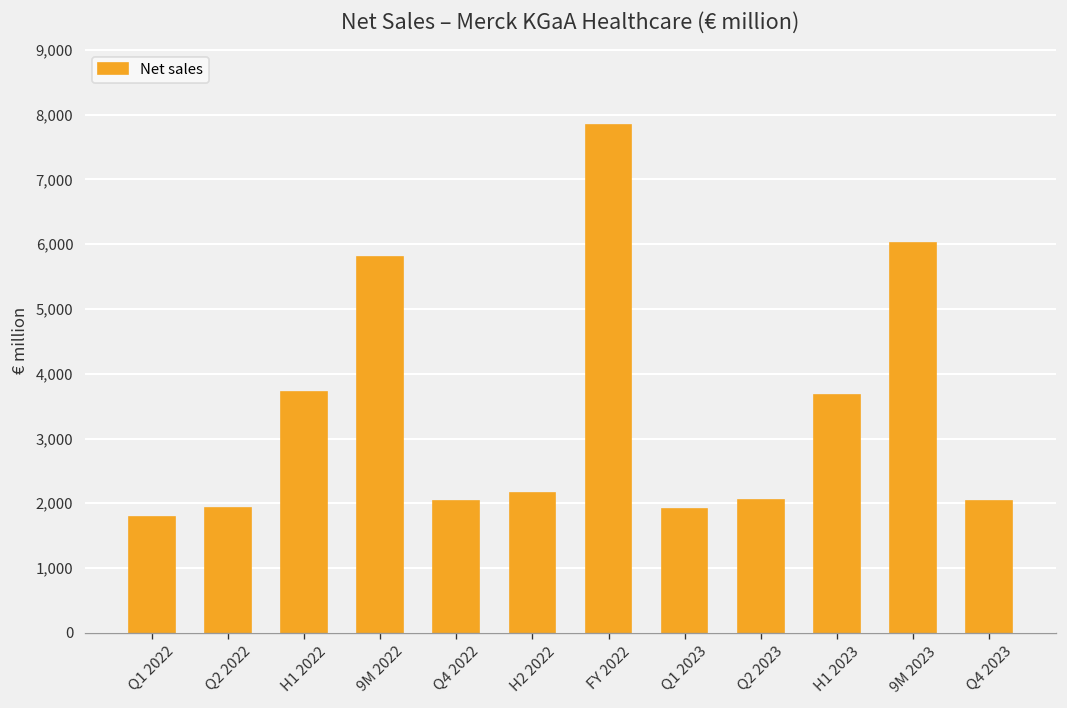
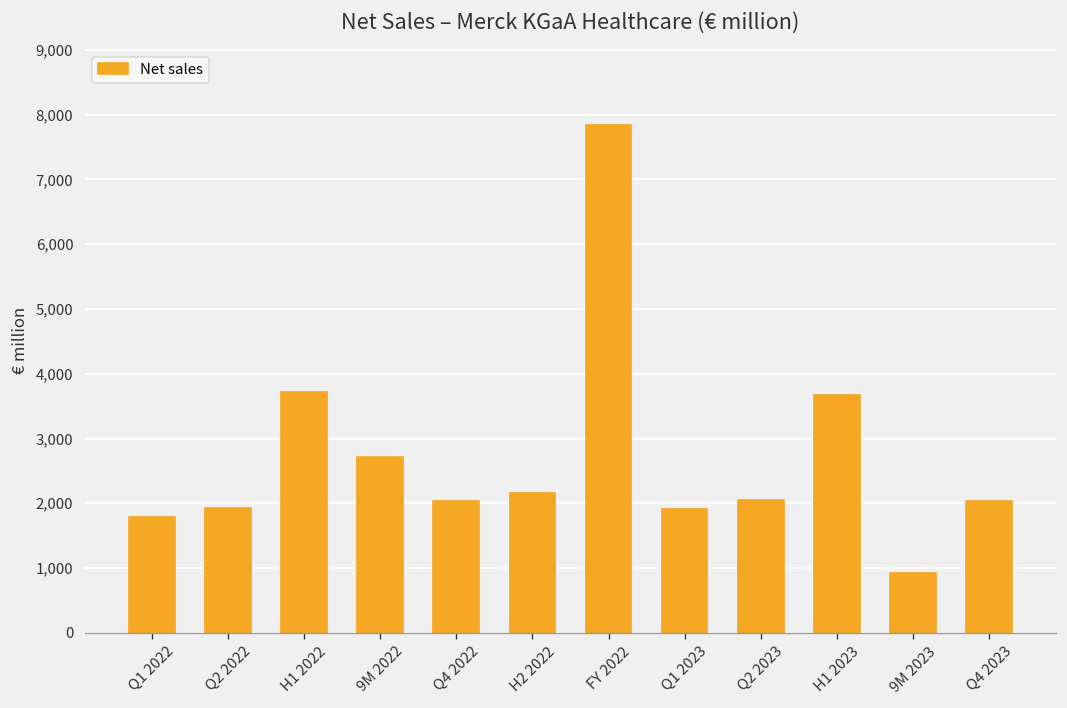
  {
    "Q1 2022": "1,800",
    "Q2 2022": "1,900",
    "H1 2022": "3,700",
-   "9M 2022": "5,800",
+   "9M 2022": "2,700",
    "Q4 2022": "2,000",
    "H2 2022": "2,200",
    "FY 2022": "7,800",
    "Q1 2023": "1,900",
    "Q2 2023": "2,000",
    "H1 2023": "3,700",
-   "9M 2023": "6,000",
+   "9M 2023": "900",
    "Q4 2023": "2,000"
  }
